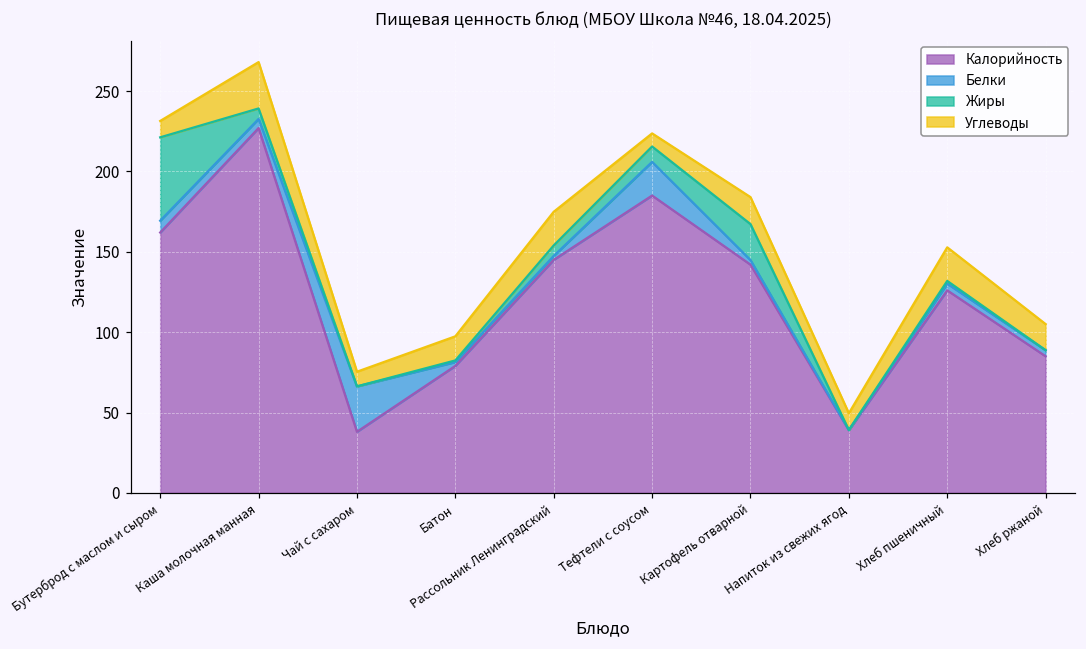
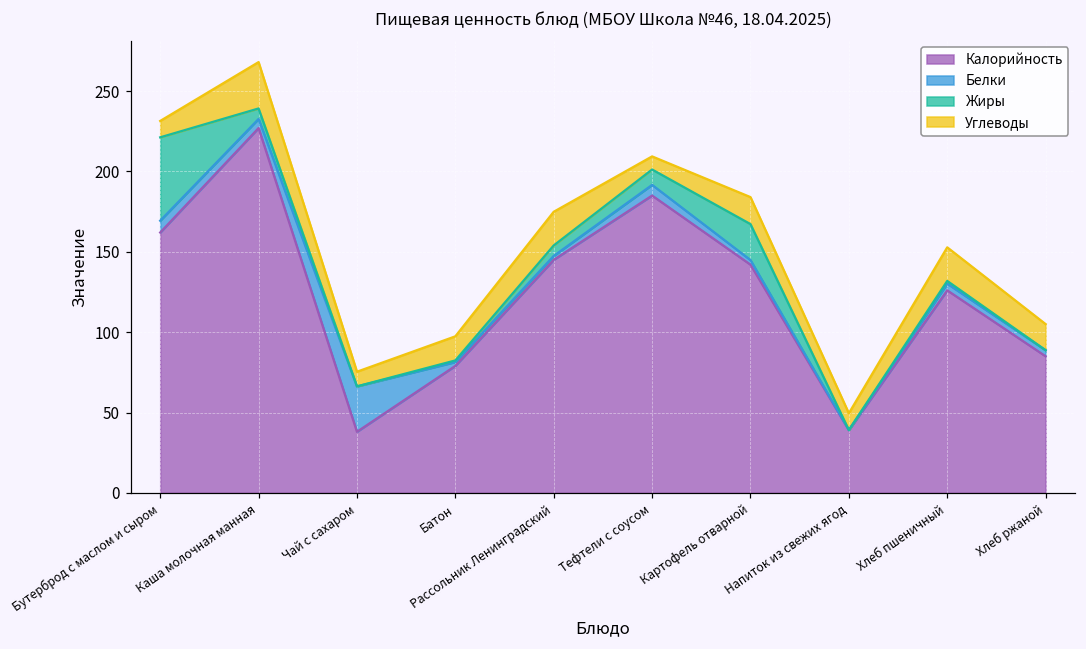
  {
    "Калорийность": {
      "Бутерброд с маслом и сыром": 162,
      "Каша молочная манная": 227,
      "Чай с сахаром": 38,
      "Батон": 79,
      "Рассольник Ленинградский": 145,
      "Тефтели с соусом": 185,
      "Картофель отварной": 142,
      "Хлеб пшеничный": 126,
      "Хлеб ржаной": 85
    },
    "Белки": {
      "Бутерброд с маслом и сыром": 7,
      "Каша молочная манная": 6,
      "Рассольник Ленинградский": 2,
-     "Тефтели с соусом": 21,
+     "Тефтели с соусом": 7,
      "Картофель отварной": 3
    },
    "Жиры": {
      "Бутерброд с маслом и сыром": 52,
      "Каша молочная манная": 7,
      "Рассольник Ленинградский": 7,
      "Тефтели с соусом": 10,
      "Картофель отварной": 22
    },
    "Углеводы": {
      "Бутерброд с маслом и сыром": 10,
      "Каша молочная манная": 29,
      "Чай с сахаром": 9,
      "Батон": 15,
      "Рассольник Ленинградский": 21,
      "Тефтели с соусом": 8,
      "Картофель отварной": 17,
      "Напиток из свежих ягод": 10,
      "Хлеб пшеничный": 21,
      "Хлеб ржаной": 16
    }
  }
